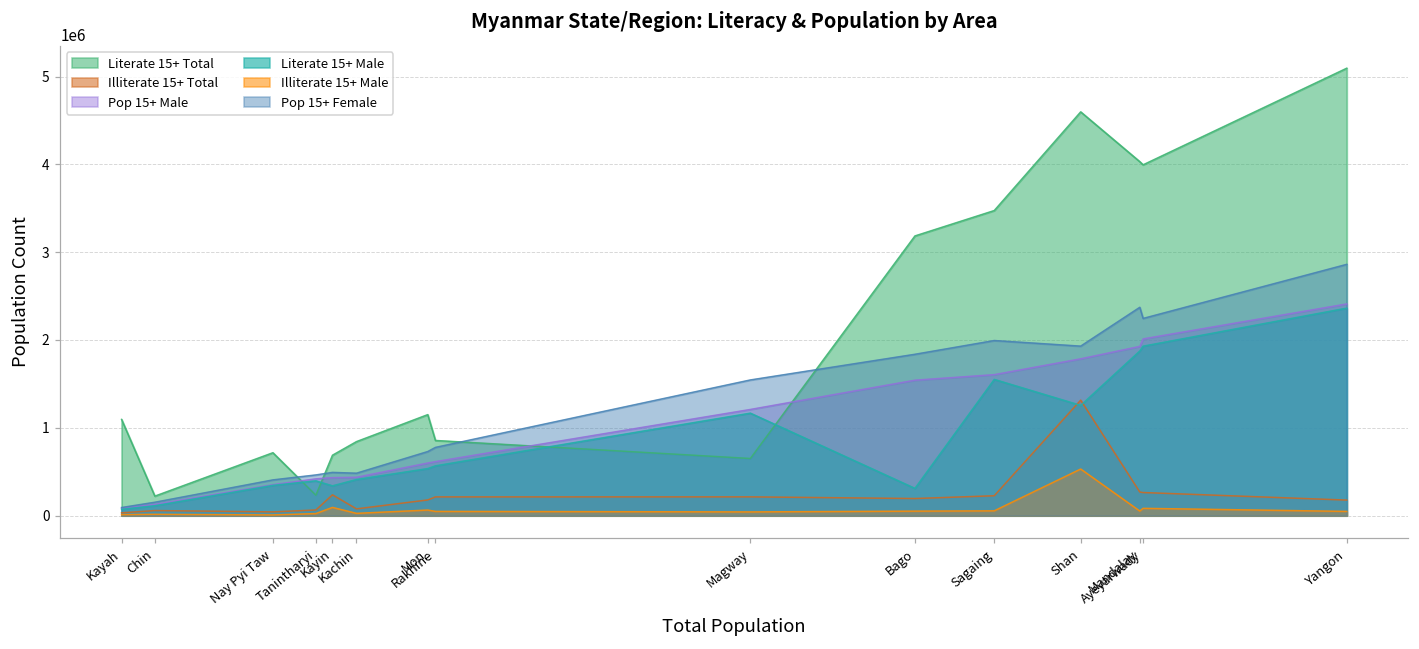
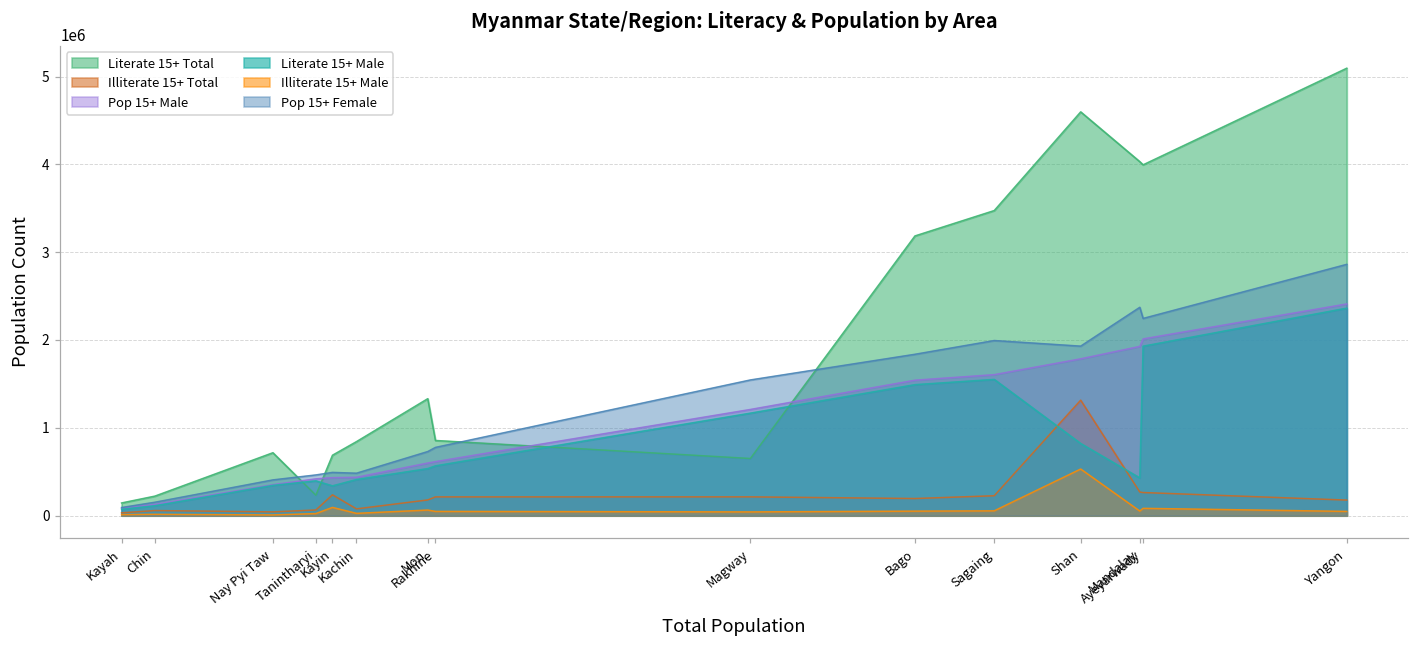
  {
    "Literate 15+ Total": {
-     "Kayah": 1100000,
+     "Kayah": 100000,
      "Chin": 200000,
      "Nay Pyi Taw": 700000,
      "Tanintharyi": 200000,
      "Kayin": 700000,
      "Kachin": 800000,
-     "Mon": 1100000,
+     "Mon": 1300000,
      "Rakhine": 900000,
      "Magway": 700000,
      "Bago": 3200000,
      "Sagaing": 3500000,
      "Shan": 4600000,
      "Mandalay": 4000000,
      "Ayeyarwady": 4000000,
      "Yangon": 5100000
    },
    "Literate 15+ Male": {
      "Kayin": 300000,
      "Mon": 500000,
      "Rakhine": 600000,
      "Magway": 1200000,
-     "Bago": 300000,
+     "Bago": 1500000,
      "Sagaing": 1600000,
-     "Shan": 1300000,
-     "Mandalay": 1900000,
+     "Shan": 800000,
+     "Mandalay": 400000,
      "Ayeyarwady": 1900000,
      "Yangon": 2400000
    }
  }
